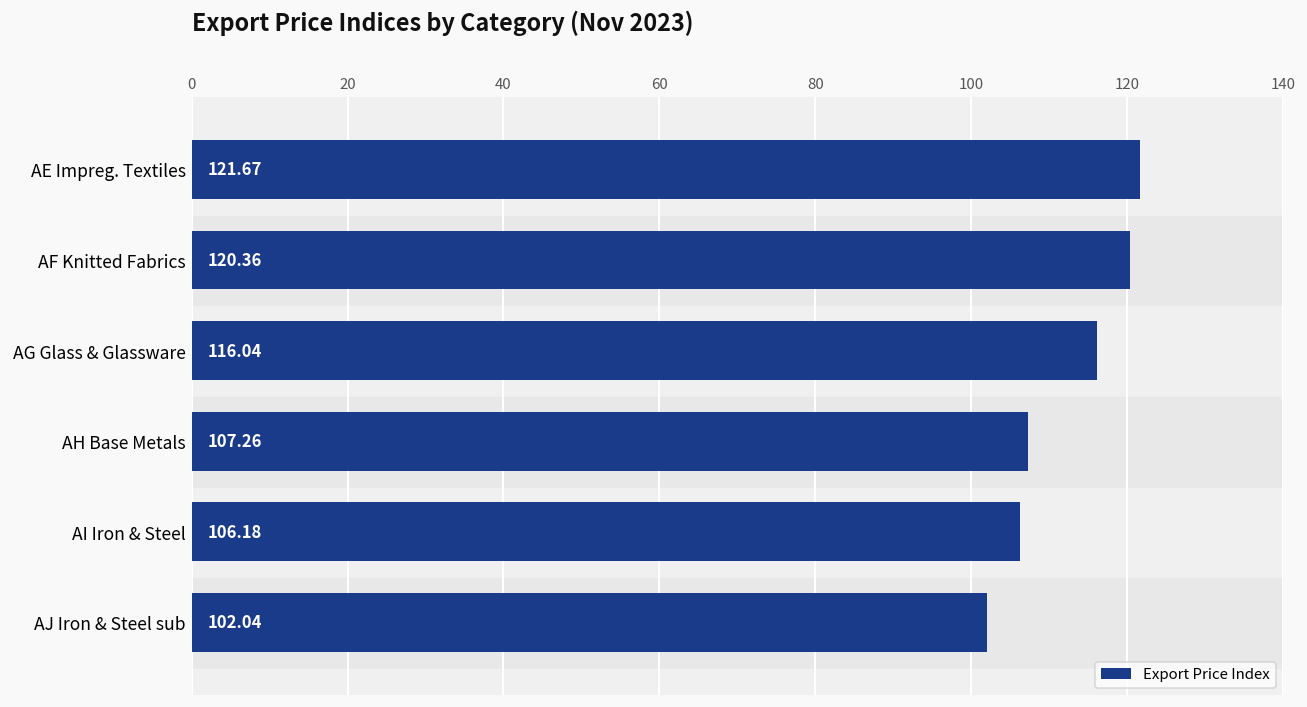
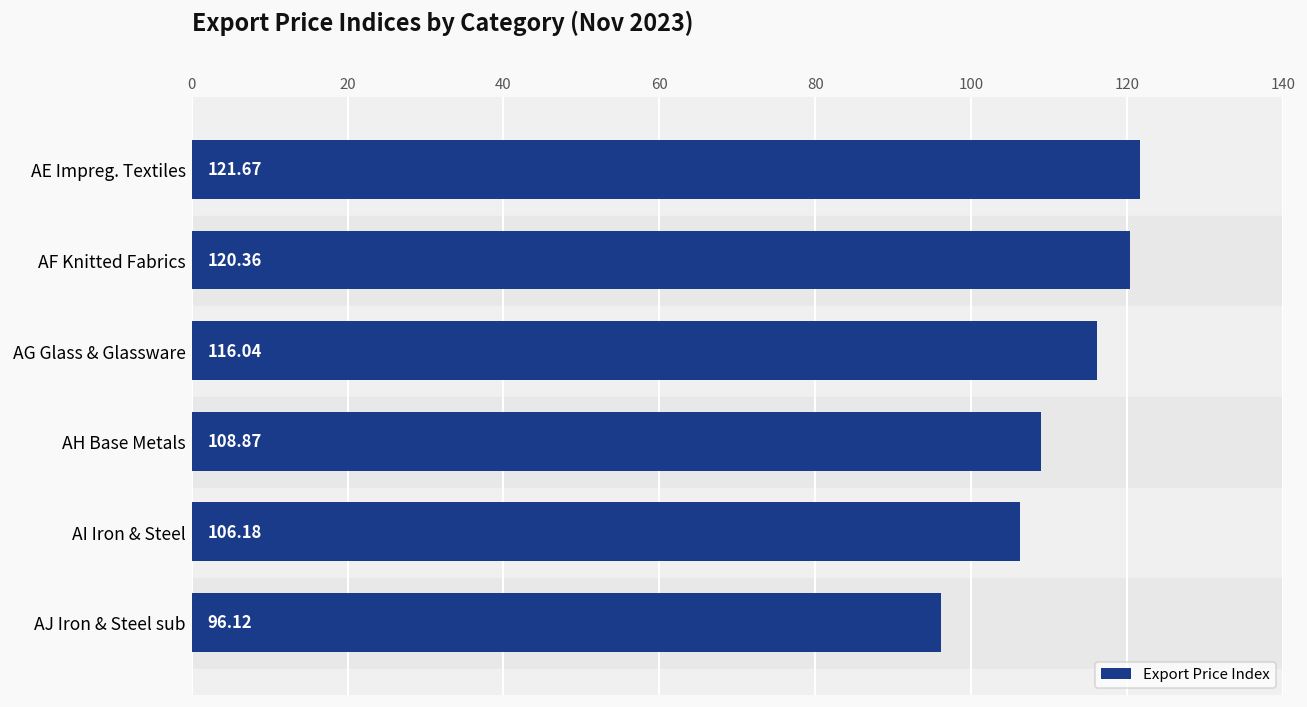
  {
    "AE Impreg. Textiles": 121.67,
    "AF Knitted Fabrics": 120.36,
    "AG Glass & Glassware": 116.04,
-   "AH Base Metals": 107.26,
+   "AH Base Metals": 108.87,
    "AI Iron & Steel": 106.18,
-   "AJ Iron & Steel sub": 102.04
+   "AJ Iron & Steel sub": 96.12
  }
